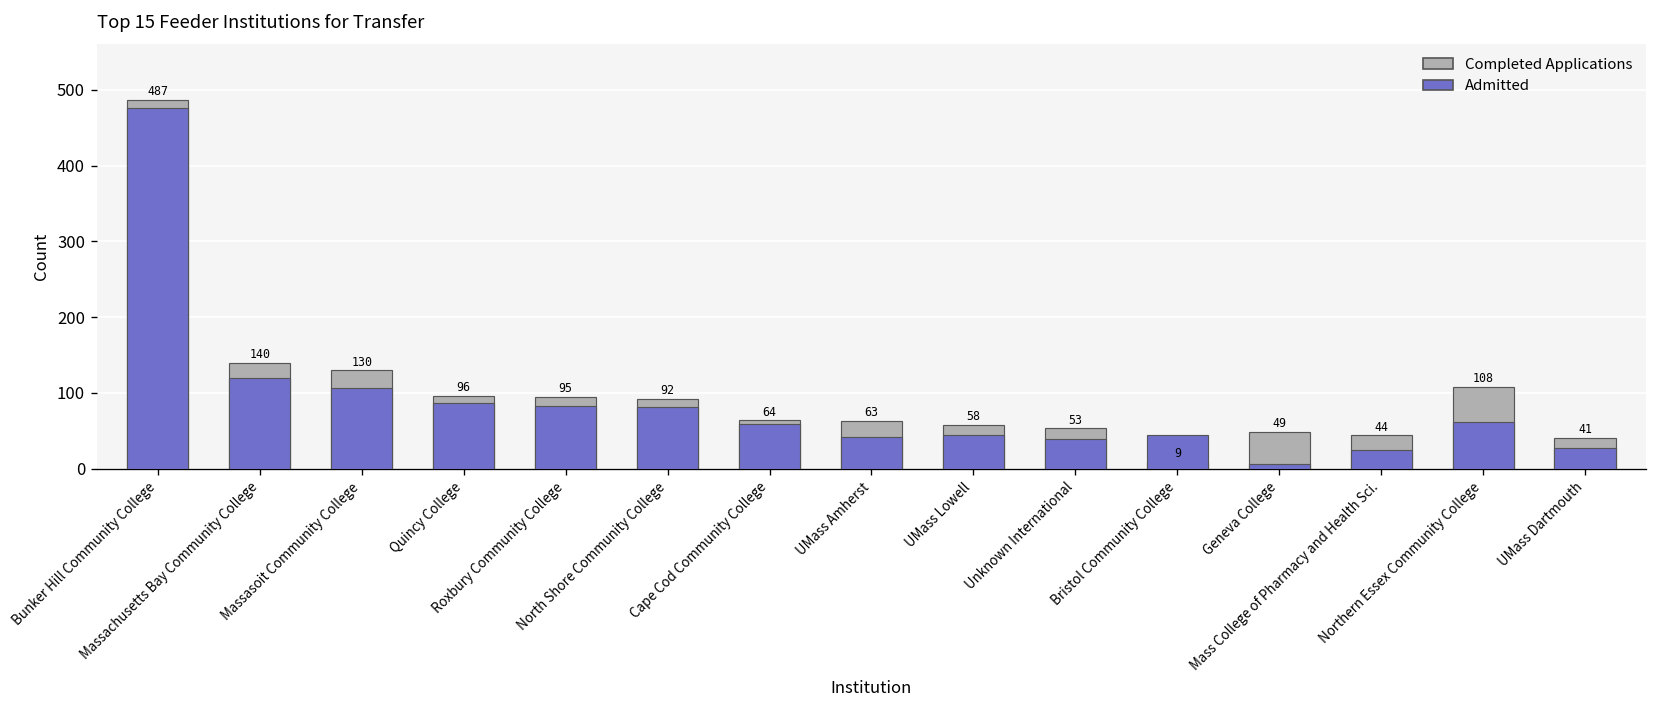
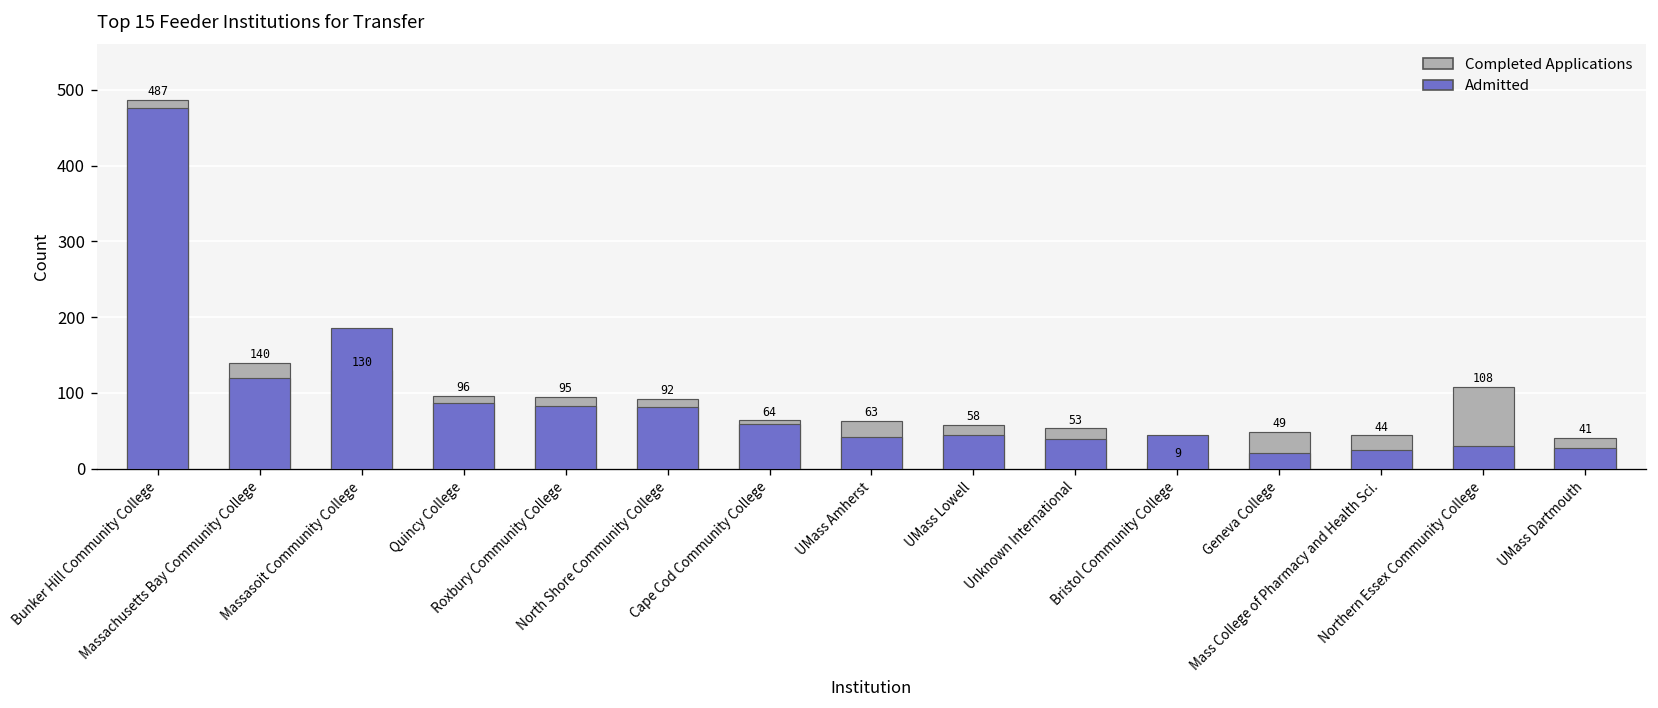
  {
    "Completed Applications": {
      "Bunker Hill Community College": 487,
      "Massachusetts Bay Community College": 140,
      "Quincy College": 96,
      "Roxbury Community College": 95,
      "North Shore Community College": 92,
      "Cape Cod Community College": 64,
      "UMass Amherst": 63,
      "UMass Lowell": 58,
      "Unknown International": 53,
      "Geneva College": 49,
      "Mass College of Pharmacy and Health Sci.": 44,
      "Northern Essex Community College": 108,
      "UMass Dartmouth": 41
    },
    "Admitted": {
-     "Massasoit Community College": 110,
-     "Geneva College": 10,
-     "Northern Essex Community College": 60
+     "Massasoit Community College": 190,
+     "Geneva College": 20,
+     "Northern Essex Community College": 30
    }
  }
